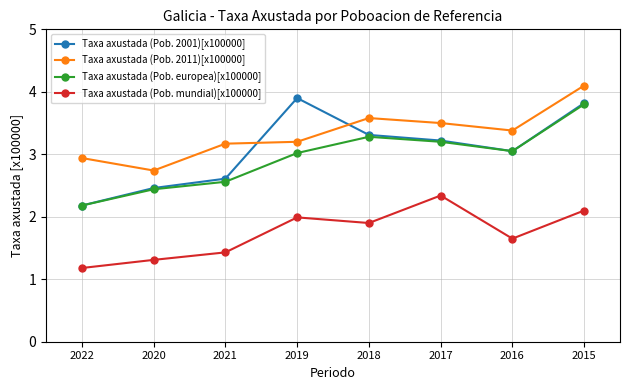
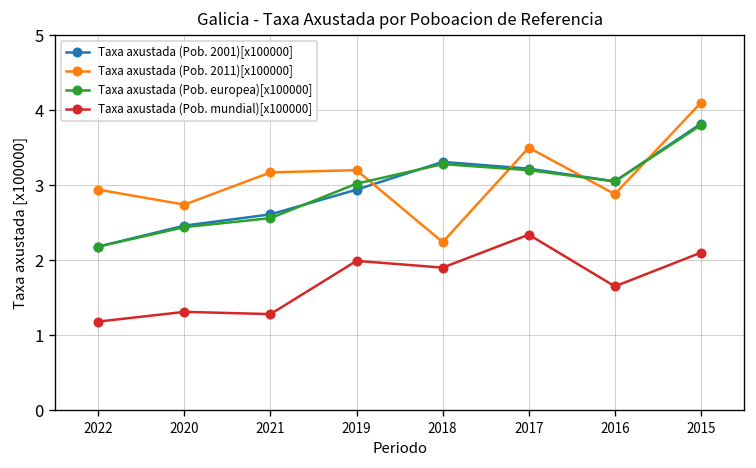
  {
    "Taxa axustada (Pob. 2001)[x100000]": {
      "2021": 2.6,
-     "2019": 3.9
+     "2019": 2.9
    },
    "Taxa axustada (Pob. 2011)[x100000]": {
      "2022": 2.9,
      "2020": 2.7,
      "2021": 3.2,
      "2019": 3.2,
-     "2018": 3.6,
+     "2018": 2.2,
      "2017": 3.5,
-     "2016": 3.4,
+     "2016": 2.9,
      "2015": 4.1
    },
    "Taxa axustada (Pob. europea)[x100000]": {
      "2021": 2.6,
      "2019": 3.0
    },
    "Taxa axustada (Pob. mundial)[x100000]": {
      "2022": 1.2,
      "2020": 1.3,
-     "2021": 1.4,
+     "2021": 1.3,
      "2019": 2.0,
      "2018": 1.9,
      "2017": 2.3,
      "2016": 1.7,
      "2015": 2.1
    }
  }
